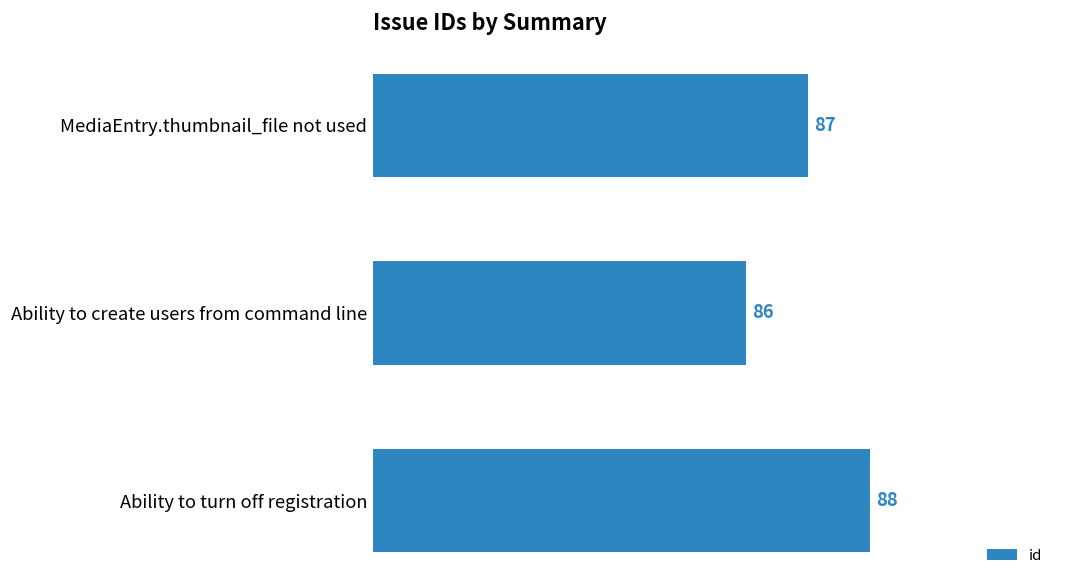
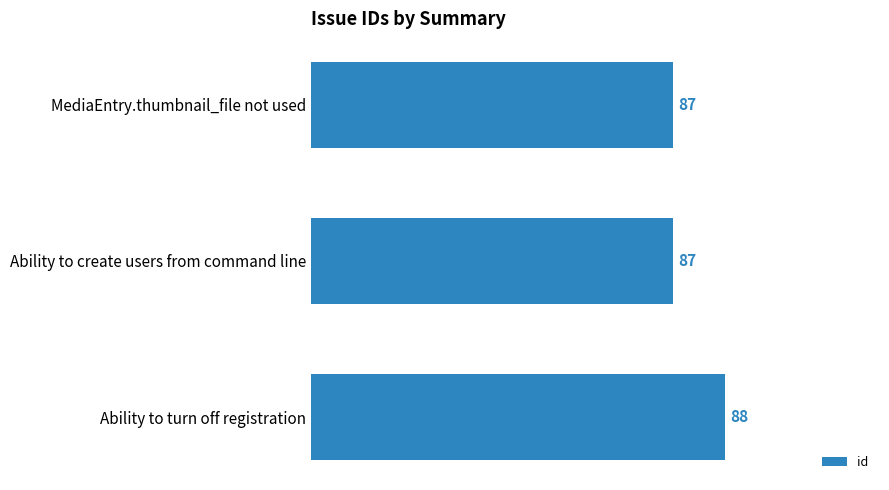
  {
    "MediaEntry.thumbnail_file not used": 87,
-   "Ability to create users from command line": 86,
+   "Ability to create users from command line": 87,
    "Ability to turn off registration": 88
  }
